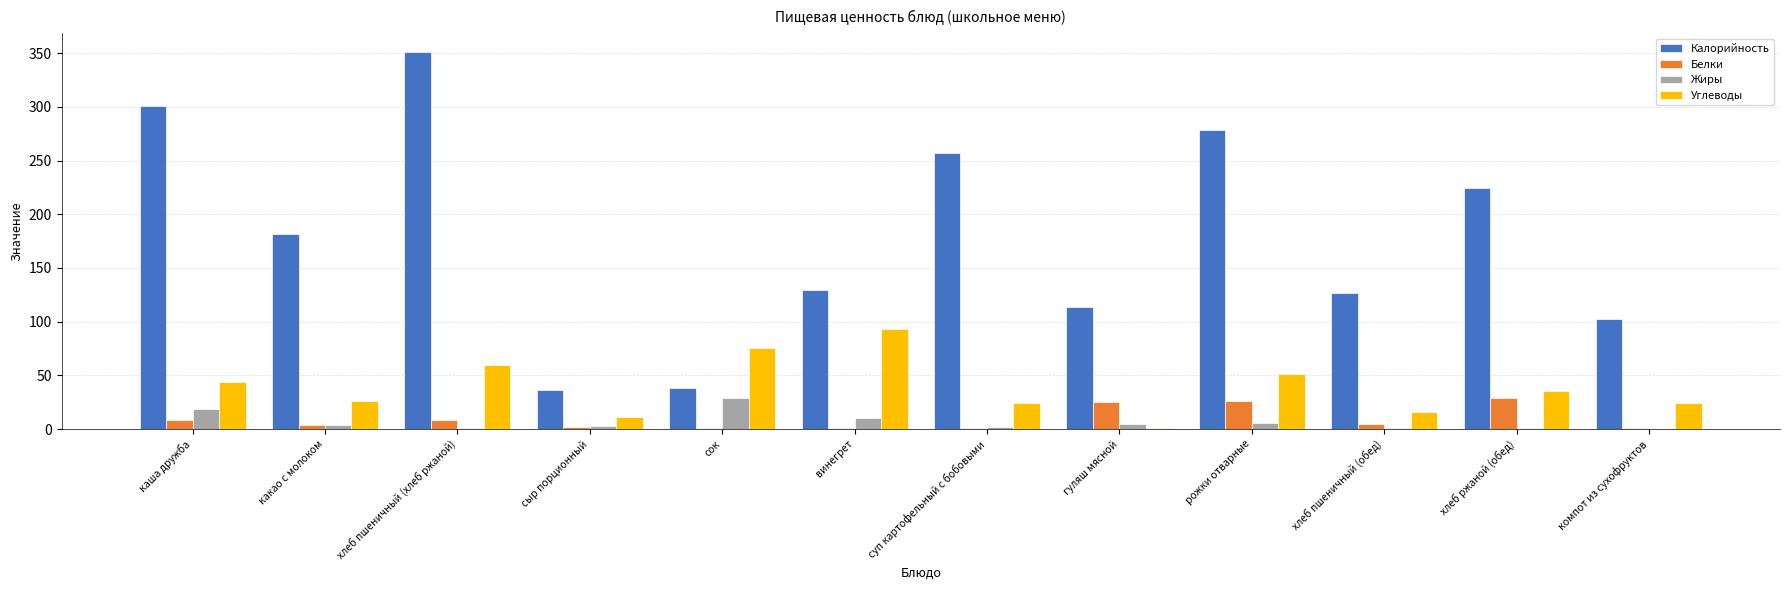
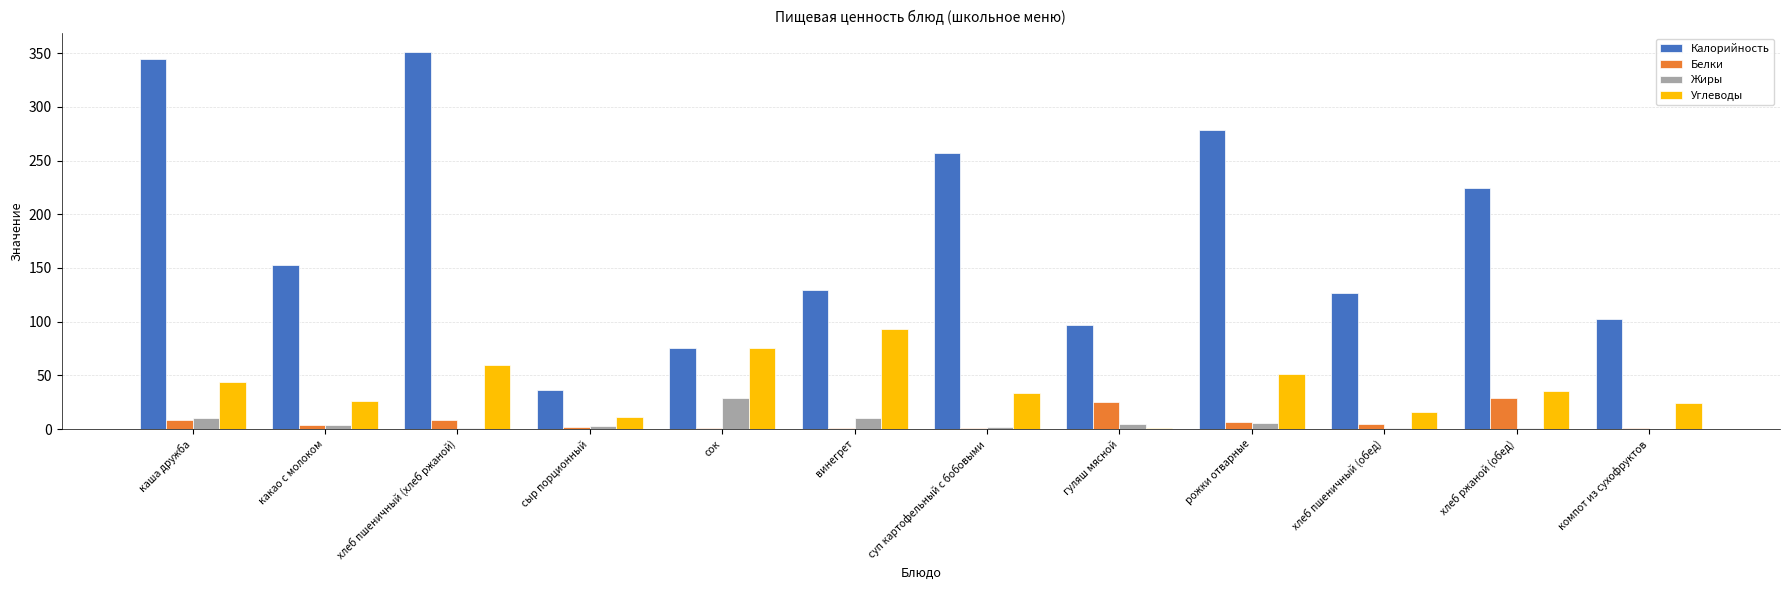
  {
    "Калорийность": {
-     "каша дружба": 301,
-     "какао с молоком": 182,
+     "каша дружба": 345,
+     "какао с молоком": 153,
      "хлеб пшеничный (хлеб ржаной)": 351,
      "сыр порционный": 36,
-     "сок": 38,
+     "сок": 75,
      "винегрет": 129,
      "суп картофельный с бобовыми": 257,
-     "гуляш мясной": 114,
+     "гуляш мясной": 97,
      "рожки отварные": 278,
      "хлеб пшеничный (обед)": 127,
      "хлеб ржаной (обед)": 224,
      "компот из сухофруктов": 102
    },
    "Белки": {
      "каша дружба": 8,
      "какао с молоком": 4,
      "хлеб пшеничный (хлеб ржаной)": 8,
      "гуляш мясной": 25,
-     "рожки отварные": 26,
+     "рожки отварные": 7,
      "хлеб пшеничный (обед)": 5,
      "хлеб ржаной (обед)": 29
    },
    "Жиры": {
-     "каша дружба": 19,
+     "каша дружба": 10,
      "какао с молоком": 4,
      "сыр порционный": 3,
      "сок": 29,
      "винегрет": 10,
      "гуляш мясной": 5,
      "рожки отварные": 6,
      "компот из сухофруктов": 0
    },
    "Углеводы": {
      "каша дружба": 44,
      "какао с молоком": 26,
      "хлеб пшеничный (хлеб ржаной)": 60,
      "сыр порционный": 11,
      "сок": 75,
      "винегрет": 93,
-     "суп картофельный с бобовыми": 24,
+     "суп картофельный с бобовыми": 34,
      "рожки отварные": 51,
      "хлеб пшеничный (обед)": 16,
      "хлеб ржаной (обед)": 35,
      "компот из сухофруктов": 24
    }
  }
